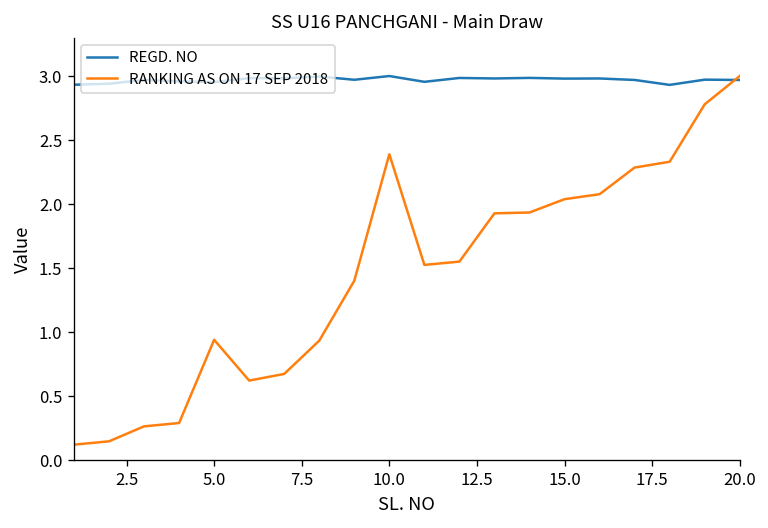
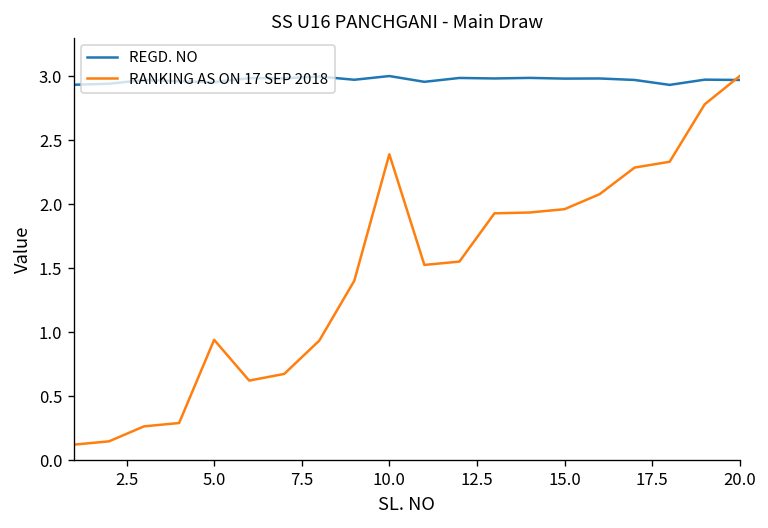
  {
    "REGD. NO": {
      "10.0": 3.00,
      "15.0": 2.98,
      "20.0": 2.97
    },
    "RANKING AS ON 17 SEP 2018": {
      "5.0": 0.94,
      "10.0": 2.39,
-     "15.0": 2.04,
+     "15.0": 1.96,
      "20.0": 3.00
    }
  }
